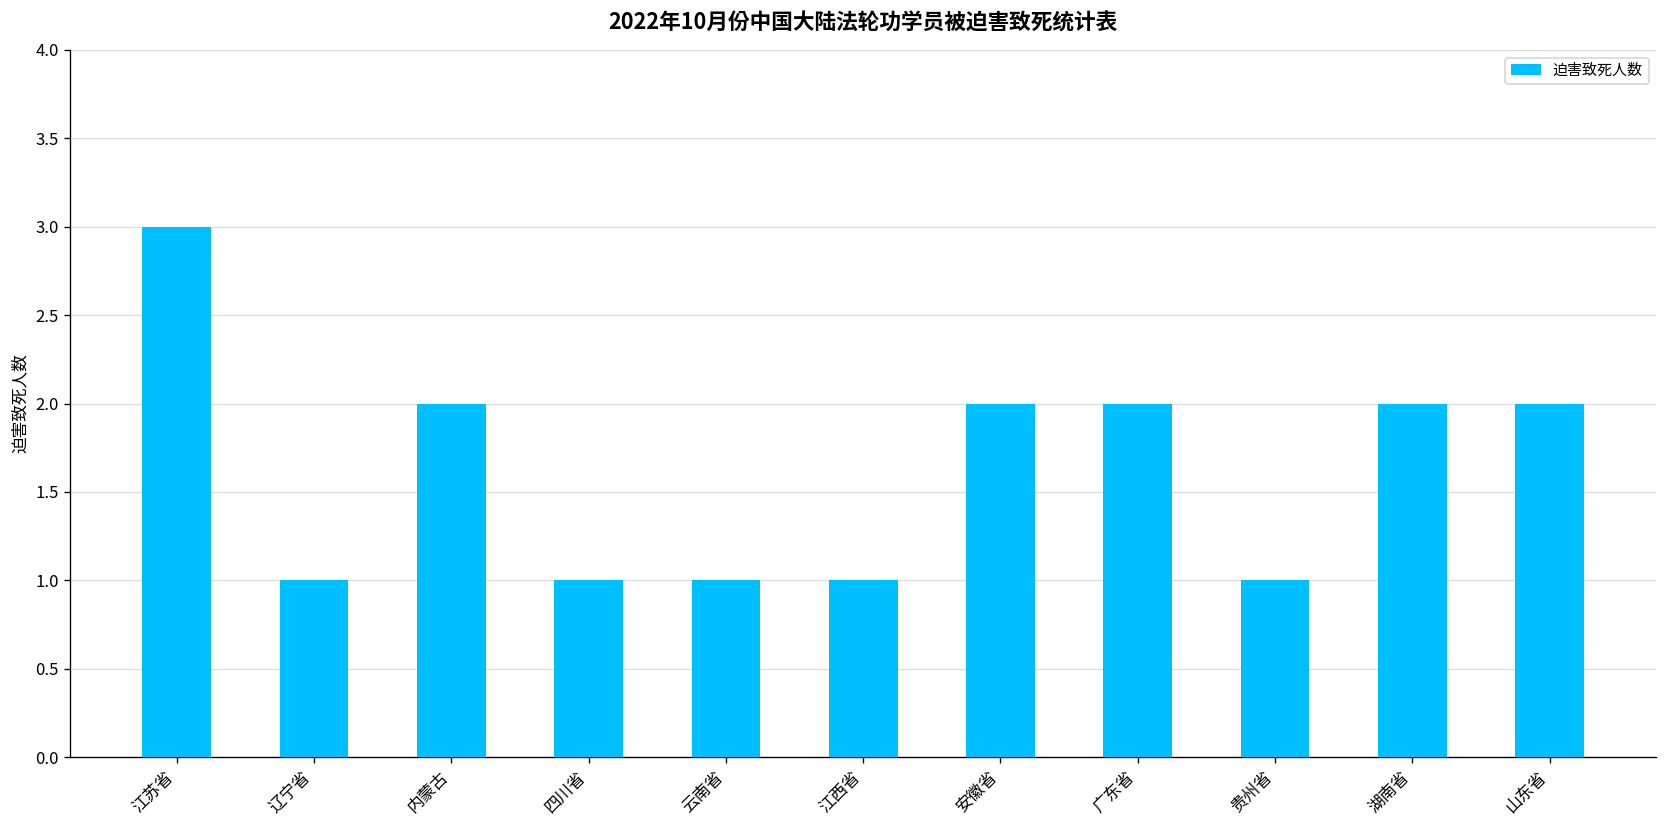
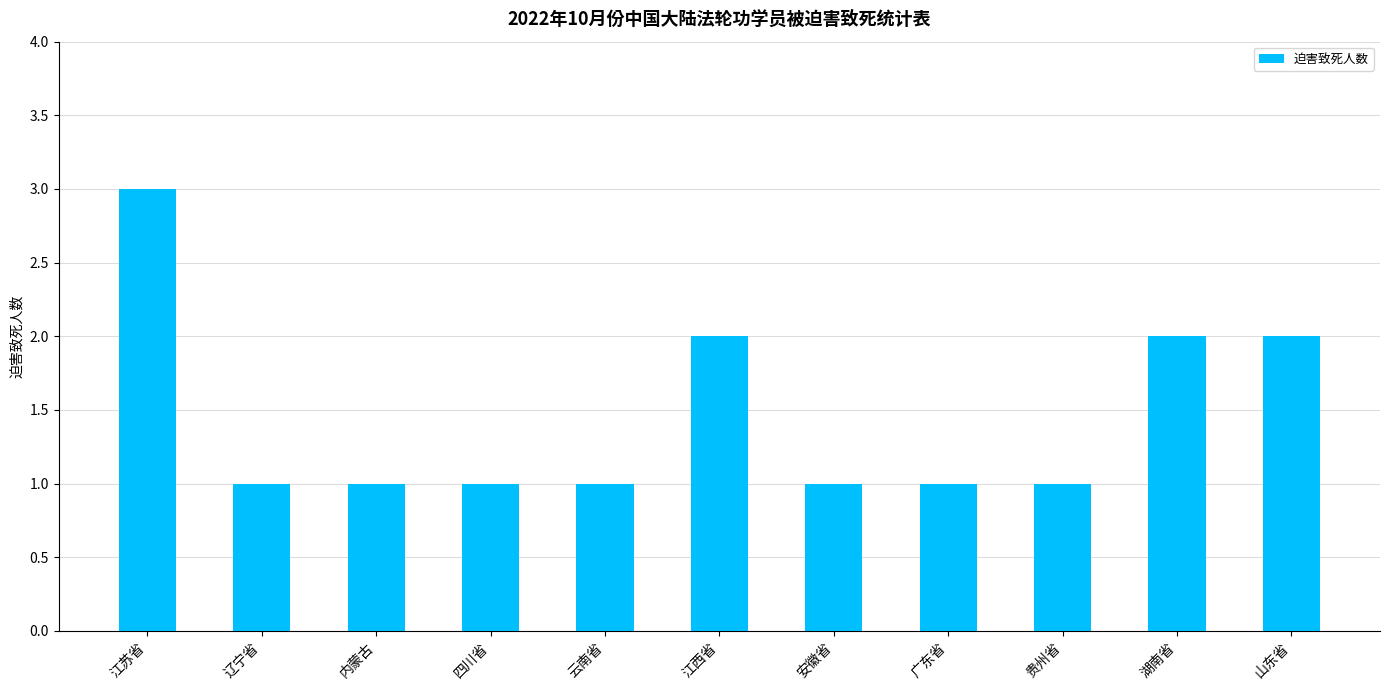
  {
    "江苏省": 3,
    "辽宁省": 1,
-   "内蒙古": 2,
+   "内蒙古": 1,
    "四川省": 1,
    "云南省": 1,
-   "江西省": 1,
-   "安徽省": 2,
-   "广东省": 2,
+   "江西省": 2,
+   "安徽省": 1,
+   "广东省": 1,
    "贵州省": 1,
    "湖南省": 2,
    "山东省": 2
  }
